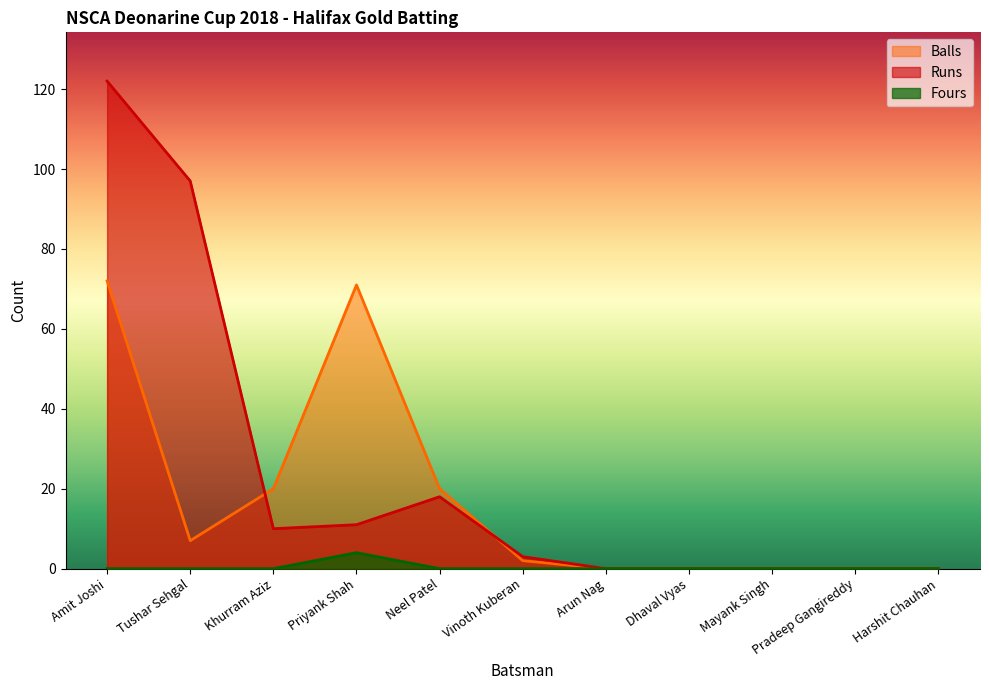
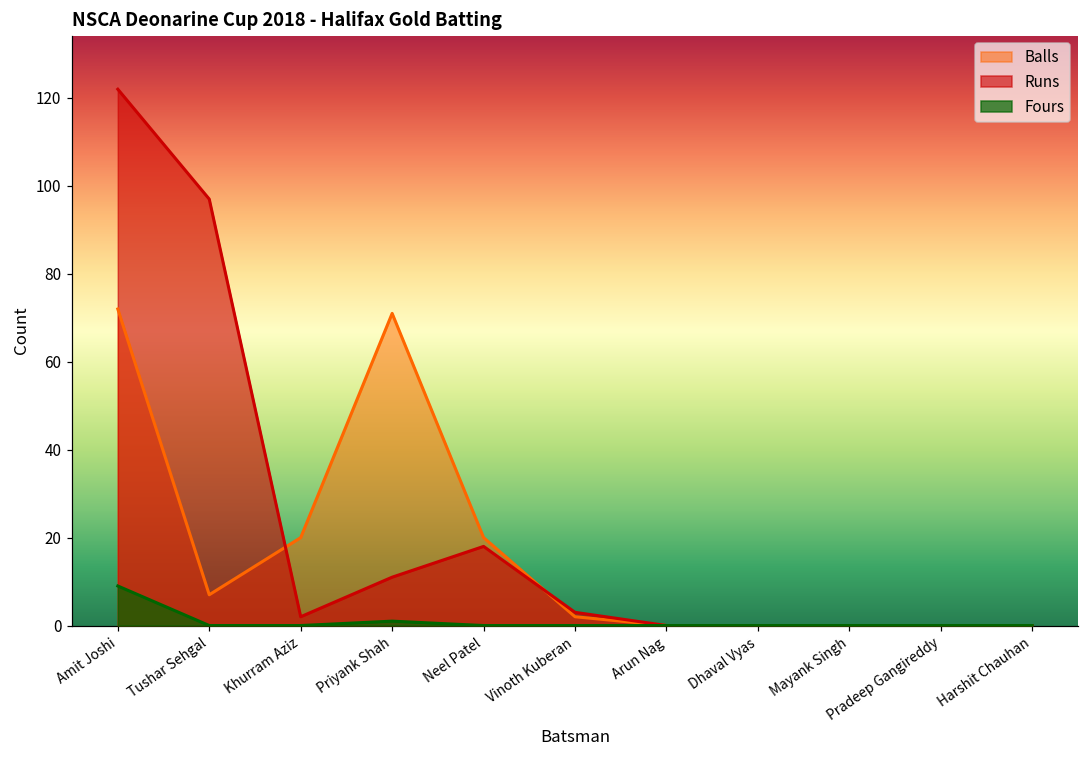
  {
    "Balls": {
      "Amit Joshi": 72,
      "Tushar Sehgal": 7,
      "Khurram Aziz": 20,
      "Priyank Shah": 71,
      "Neel Patel": 20,
      "Vinoth Kuberan": 2
    },
    "Runs": {
      "Amit Joshi": 122,
      "Tushar Sehgal": 97,
-     "Khurram Aziz": 10,
+     "Khurram Aziz": 2,
      "Priyank Shah": 11,
      "Neel Patel": 18,
      "Vinoth Kuberan": 3
    },
    "Fours": {
-     "Amit Joshi": 0,
+     "Amit Joshi": 9,
      "Tushar Sehgal": 0,
      "Khurram Aziz": 0,
-     "Priyank Shah": 4,
+     "Priyank Shah": 1,
      "Neel Patel": 0,
      "Vinoth Kuberan": 0
    }
  }
